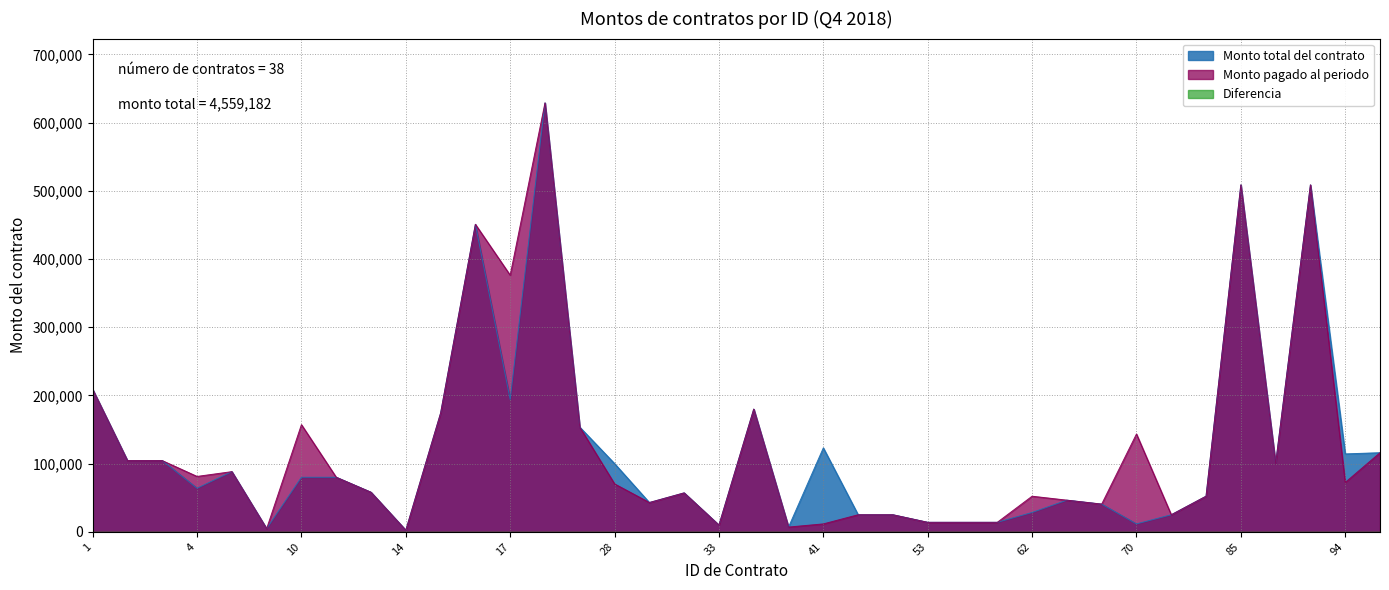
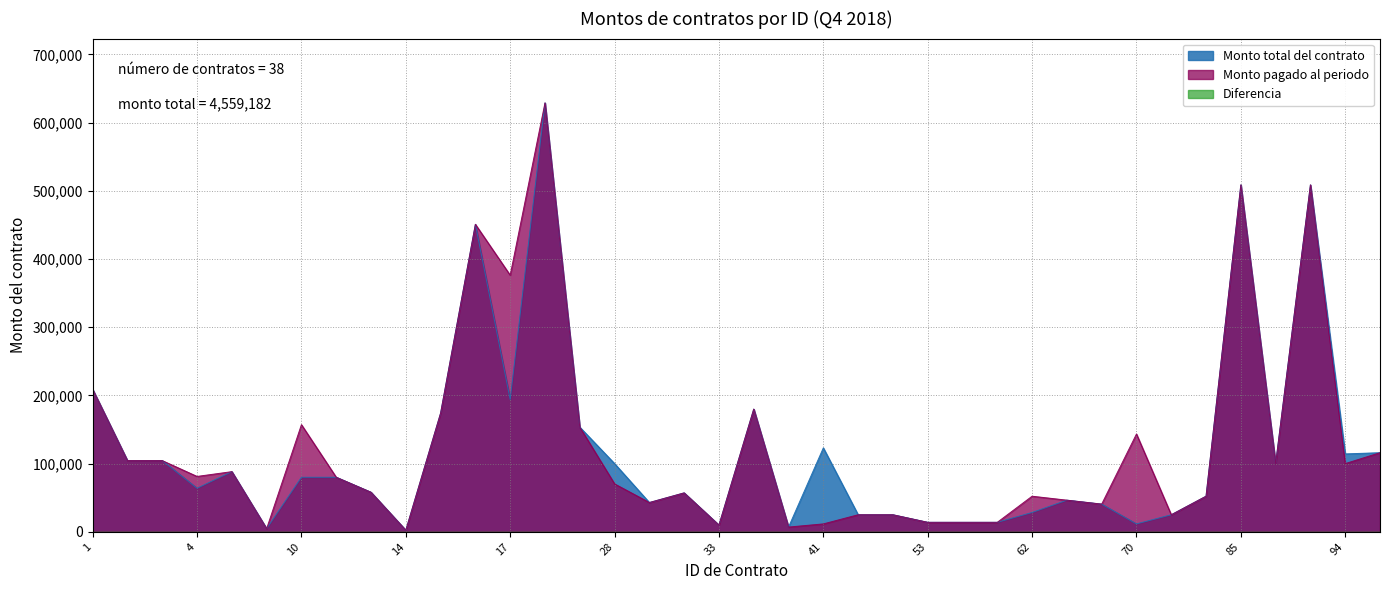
  {
    "Monto total del contrato": {
      "4": "60,000",
      "10": "80,000",
      "17": "190,000",
      "28": "100,000",
      "41": "120,000",
      "62": "30,000",
      "70": "10,000",
      "94": "110,000"
    },
    "Monto pagado al periodo": {
      "4": "80,000",
      "10": "160,000",
      "17": "380,000",
      "28": "70,000",
      "41": "10,000",
      "62": "50,000",
      "70": "140,000",
-     "94": "70,000"
+     "94": "100,000"
    },
    "Diferencia": {
      "1": "0",
      "4": "0",
      "10": "0",
      "17": "0",
      "28": "0",
      "33": "0",
      "41": "0",
      "53": "0",
      "62": "0",
      "70": "0",
      "85": "0",
      "94": "0"
    }
  }
